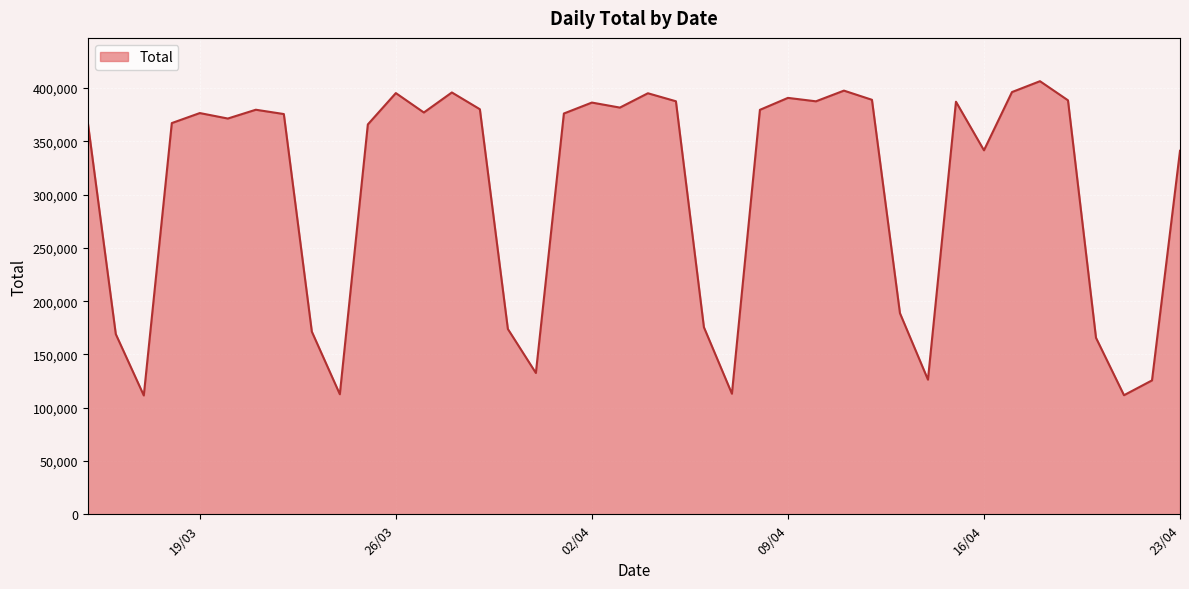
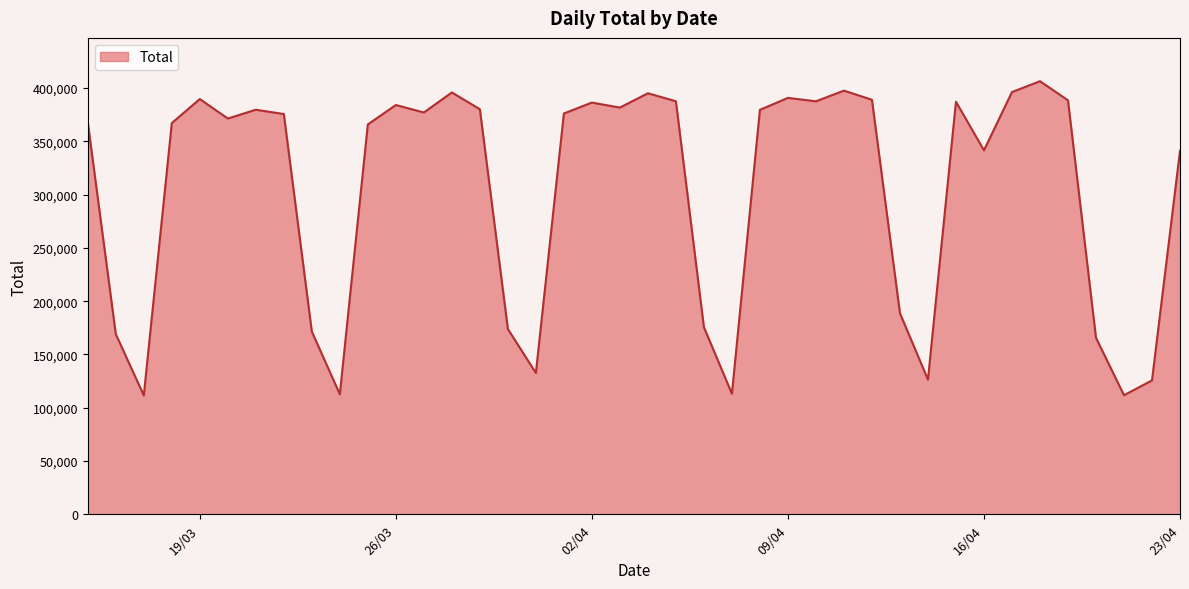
  {
-   "19/03": "376,000",
-   "26/03": "395,000",
+   "19/03": "390,000",
+   "26/03": "384,000",
    "02/04": "386,000",
    "09/04": "391,000",
    "16/04": "342,000",
    "23/04": "341,000"
  }
